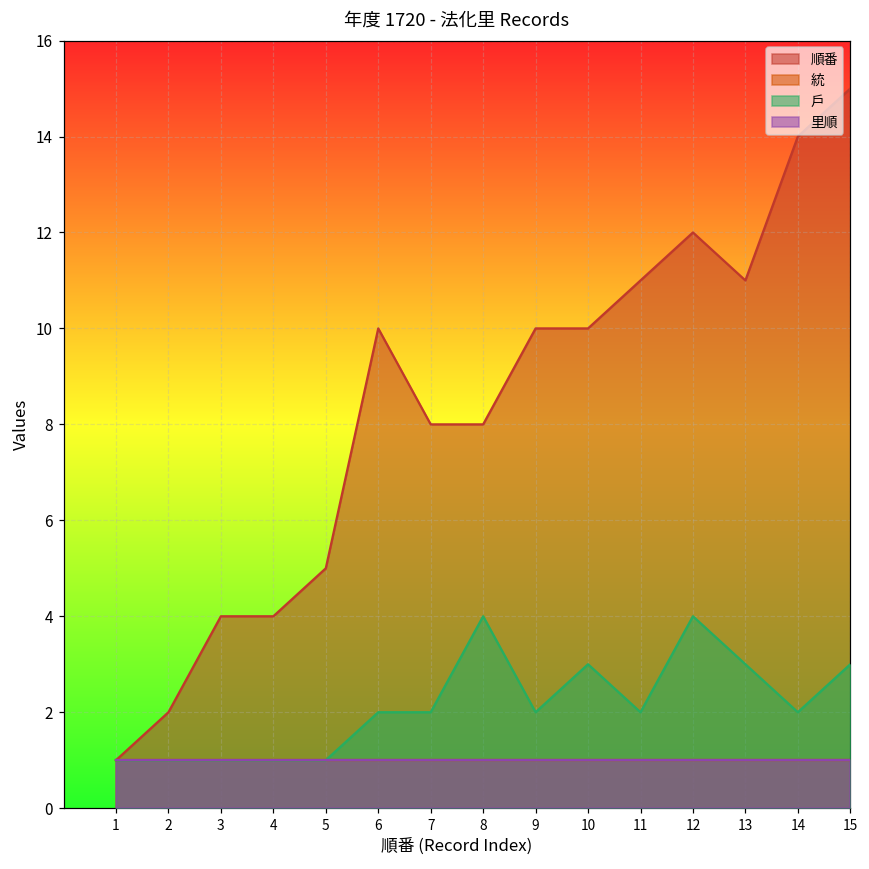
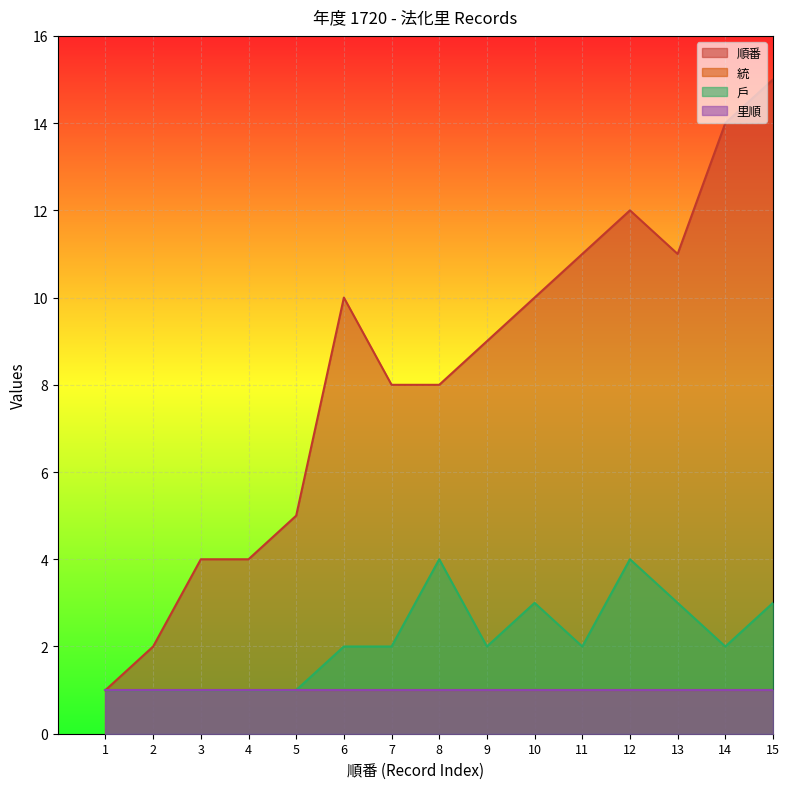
  {
    "順番": {
      "2": 2,
      "3": 4,
      "4": 4,
      "5": 5,
      "6": 10,
      "7": 8,
      "8": 8,
-     "9": 10,
+     "9": 9,
      "10": 10,
      "11": 11,
      "12": 12,
      "13": 11,
      "14": 14,
      "15": 15
    },
    "里順": {
      "6": 1,
      "7": 1,
      "8": 1,
      "9": 1,
      "10": 1,
      "11": 1,
      "12": 1,
      "13": 1,
      "14": 1,
      "15": 1
    },
    "戶": {
      "6": 2,
      "7": 2,
      "8": 4,
      "9": 2,
      "10": 3,
      "11": 2,
      "12": 4,
      "13": 3,
      "14": 2,
      "15": 3
    }
  }
